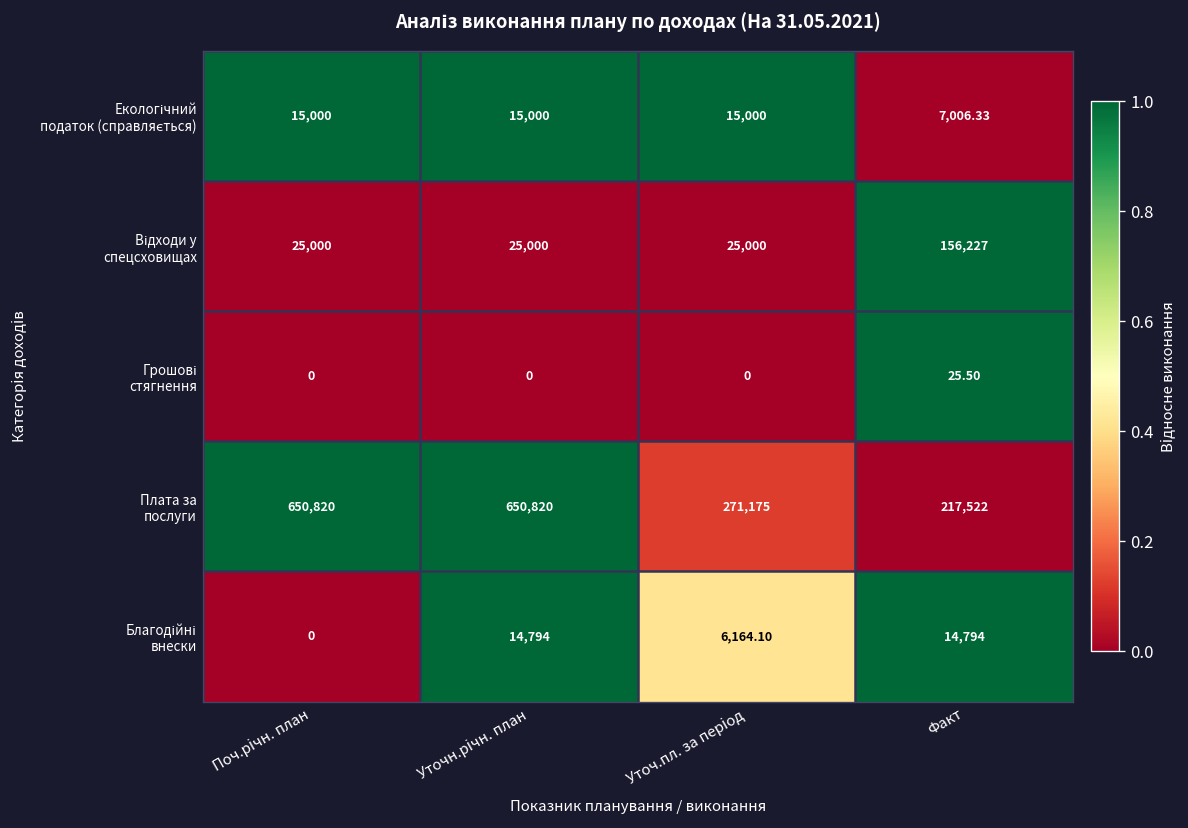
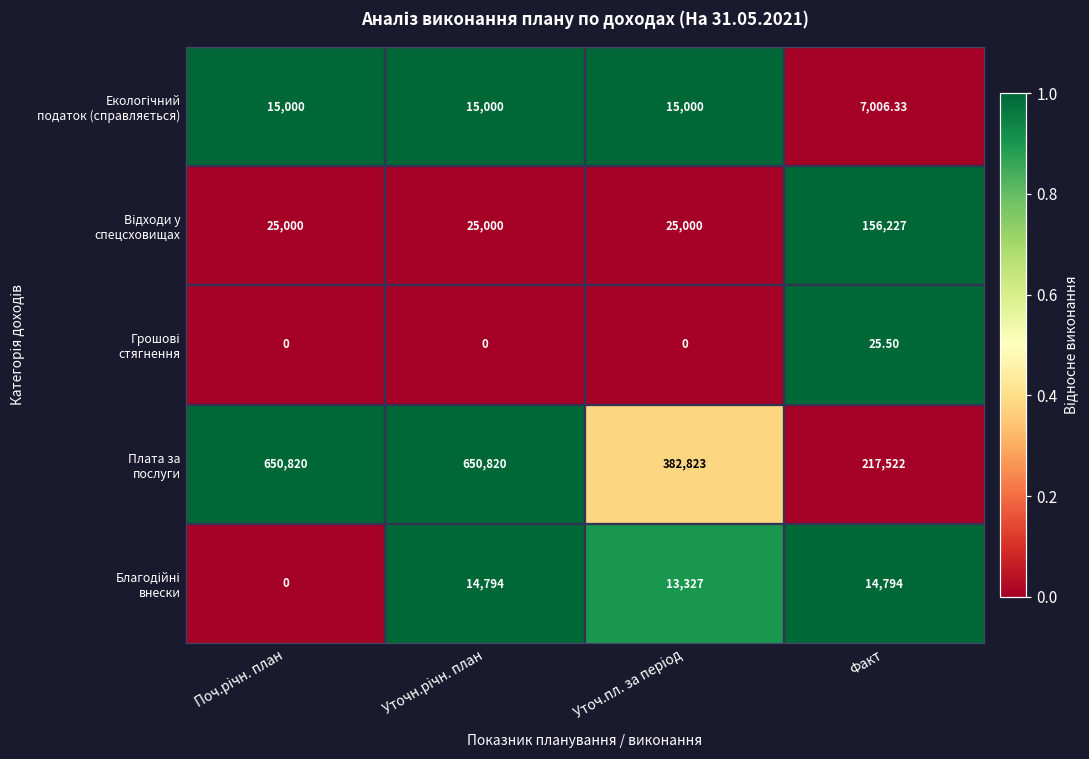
  {
    "Екологічний податок (справляється)": {
      "Поч.річн. план": "15,000",
      "Уточн.річн. план": "15,000",
      "Уточ.пл. за період": "15,000",
      "Факт": "7,006.33"
    },
    "Відходи у спецсховищах": {
      "Поч.річн. план": "25,000",
      "Уточн.річн. план": "25,000",
      "Уточ.пл. за період": "25,000",
      "Факт": "156,227"
    },
    "Грошові стягнення": {
      "Поч.річн. план": "0",
      "Уточн.річн. план": "0",
      "Уточ.пл. за період": "0",
      "Факт": "25.50"
    },
    "Плата за послуги": {
      "Поч.річн. план": "650,820",
      "Уточн.річн. план": "650,820",
-     "Уточ.пл. за період": "271,175",
+     "Уточ.пл. за період": "382,823",
      "Факт": "217,522"
    },
    "Благодійні внески": {
      "Поч.річн. план": "0",
      "Уточн.річн. план": "14,794",
-     "Уточ.пл. за період": "6,164.10",
+     "Уточ.пл. за період": "13,327",
      "Факт": "14,794"
    }
  }
